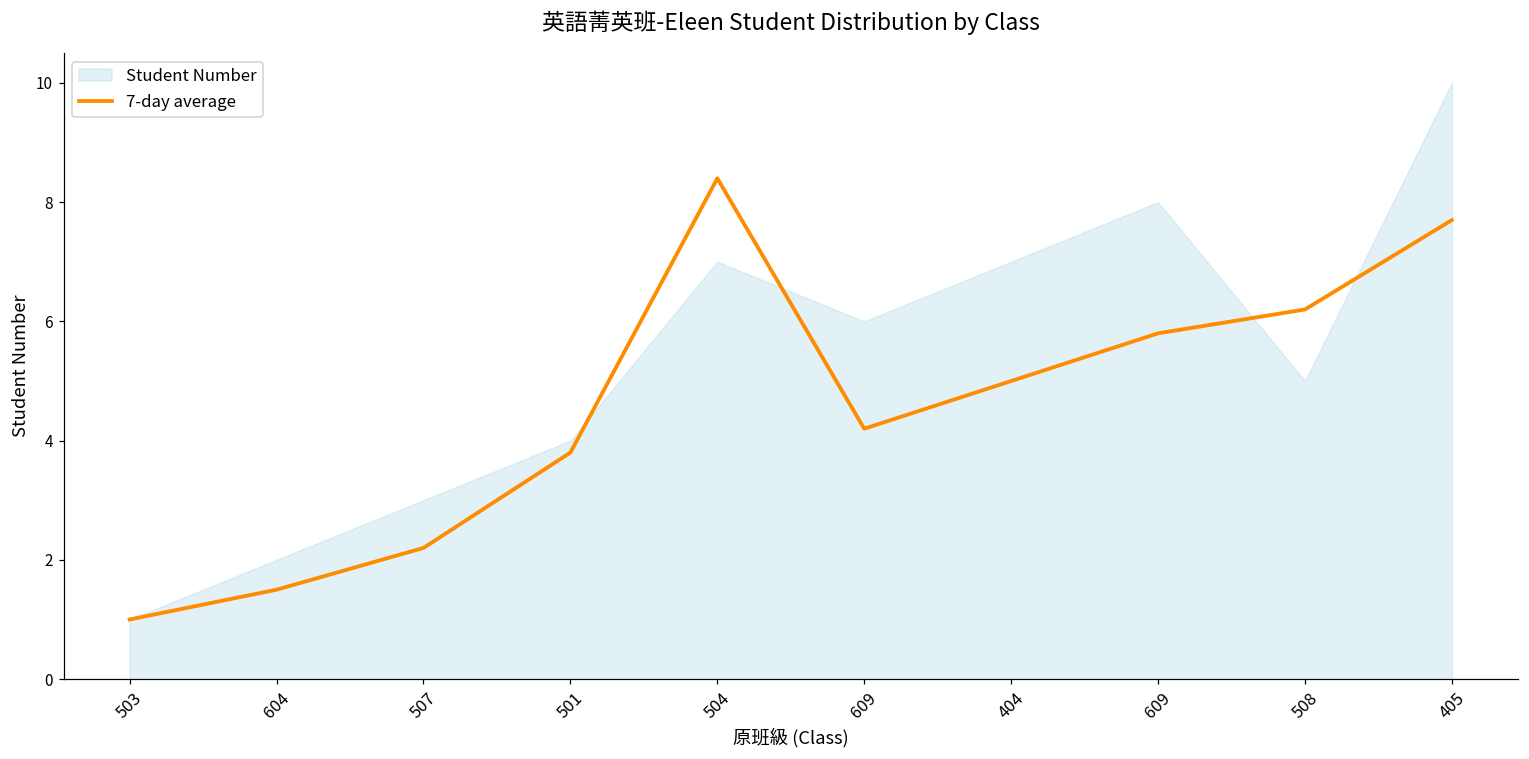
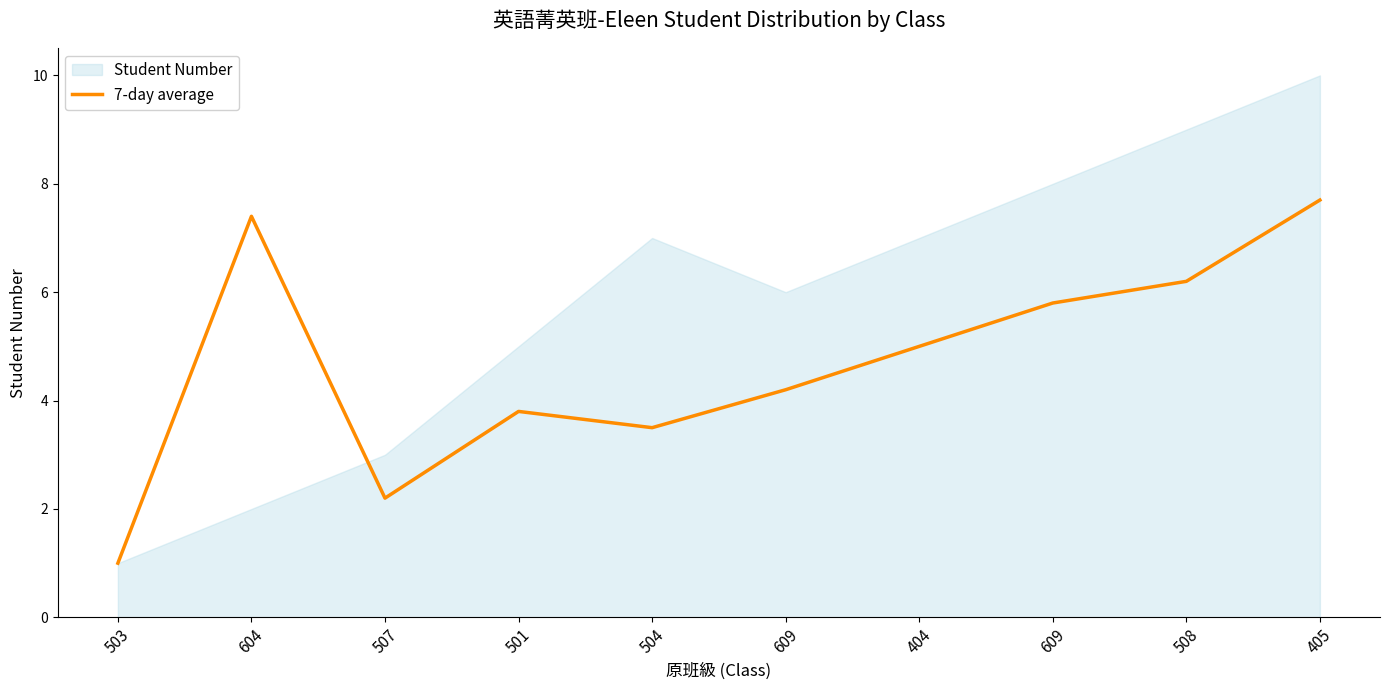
  {
    "7-day average": {
-     "604": 1.5,
+     "604": 7.4,
      "507": 2.2,
      "501": 3.8,
-     "504": 8.4,
+     "504": 3.5,
      "404": 5.0,
      "508": 6.2,
      "405": 7.7
    },
    "Student Number": {
      "604": 2,
      "507": 3,
-     "501": 4,
+     "501": 5,
      "504": 7,
      "404": 7,
-     "508": 5,
+     "508": 9,
      "405": 10
    }
  }
